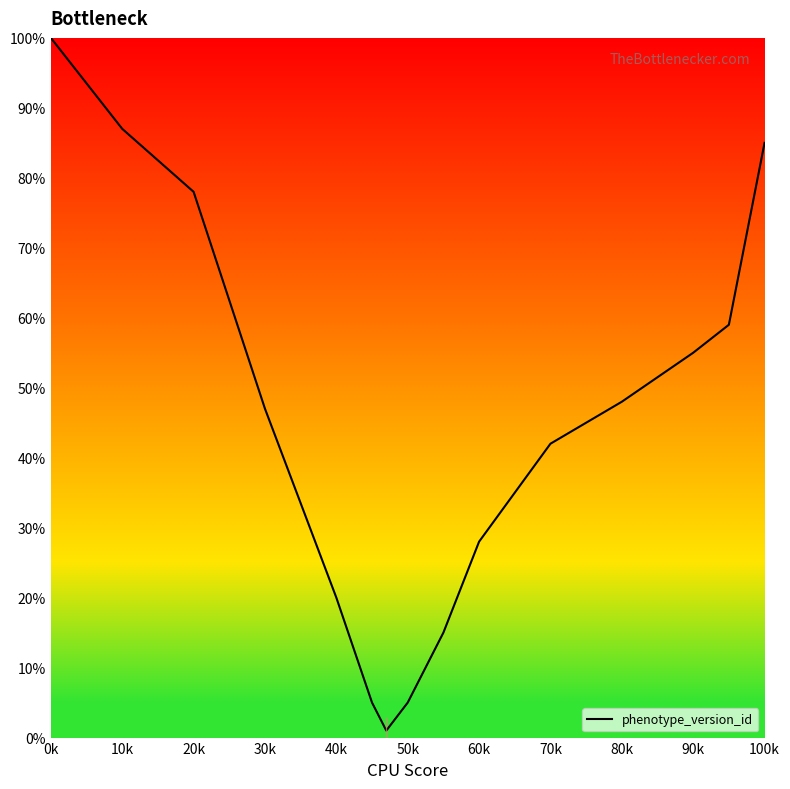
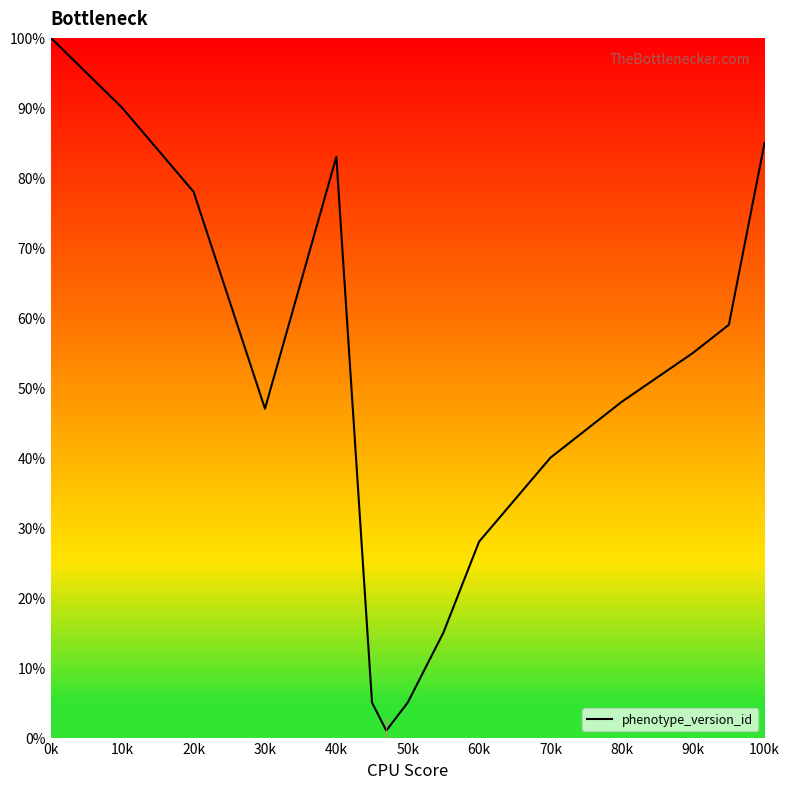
  {
    "phenotype_version_id": {
      "0k": "100%",
-     "10k": "87%",
+     "10k": "90%",
      "20k": "78%",
      "30k": "47%",
-     "40k": "20%",
+     "40k": "83%",
      "50k": "5%",
      "60k": "28%",
-     "70k": "42%",
+     "70k": "40%",
      "80k": "48%",
      "90k": "55%",
      "100k": "85%"
    }
  }
